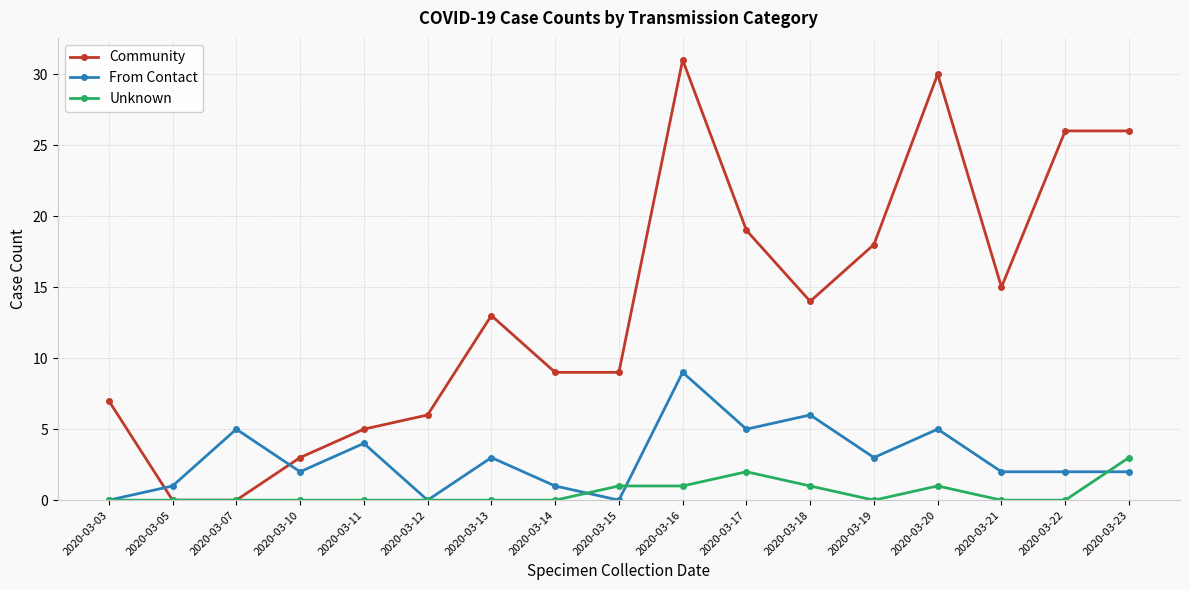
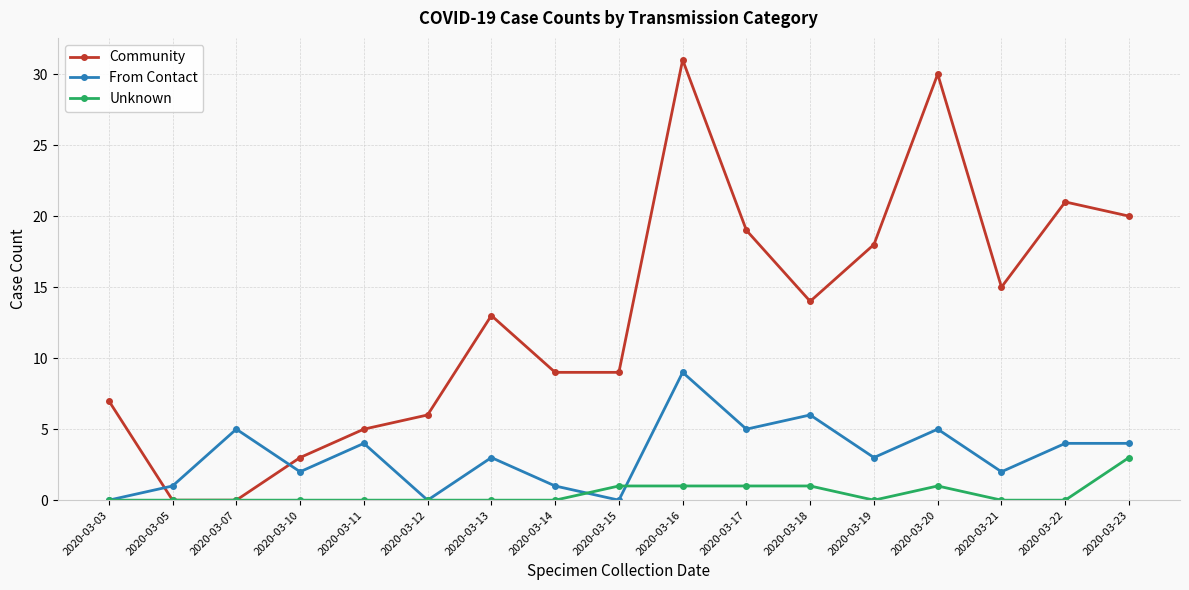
  {
    "Community": {
      "2020-03-03": 7,
      "2020-03-10": 3,
      "2020-03-11": 5,
      "2020-03-12": 6,
      "2020-03-13": 13,
      "2020-03-14": 9,
      "2020-03-15": 9,
      "2020-03-16": 31,
      "2020-03-17": 19,
      "2020-03-18": 14,
      "2020-03-19": 18,
      "2020-03-20": 30,
      "2020-03-21": 15,
-     "2020-03-22": 26,
-     "2020-03-23": 26
+     "2020-03-22": 21,
+     "2020-03-23": 20
    },
    "From Contact": {
      "2020-03-05": 1,
      "2020-03-07": 5,
      "2020-03-10": 2,
      "2020-03-11": 4,
      "2020-03-13": 3,
      "2020-03-14": 1,
      "2020-03-15": 0,
      "2020-03-16": 9,
      "2020-03-17": 5,
      "2020-03-18": 6,
      "2020-03-19": 3,
      "2020-03-20": 5,
      "2020-03-21": 2,
-     "2020-03-22": 2,
-     "2020-03-23": 2
+     "2020-03-22": 4,
+     "2020-03-23": 4
    },
    "Unknown": {
      "2020-03-10": 0,
      "2020-03-11": 0,
      "2020-03-13": 0,
      "2020-03-14": 0,
      "2020-03-15": 1,
      "2020-03-16": 1,
-     "2020-03-17": 2,
+     "2020-03-17": 1,
      "2020-03-18": 1,
      "2020-03-19": 0,
      "2020-03-20": 1,
      "2020-03-21": 0,
      "2020-03-22": 0,
      "2020-03-23": 3
    }
  }
